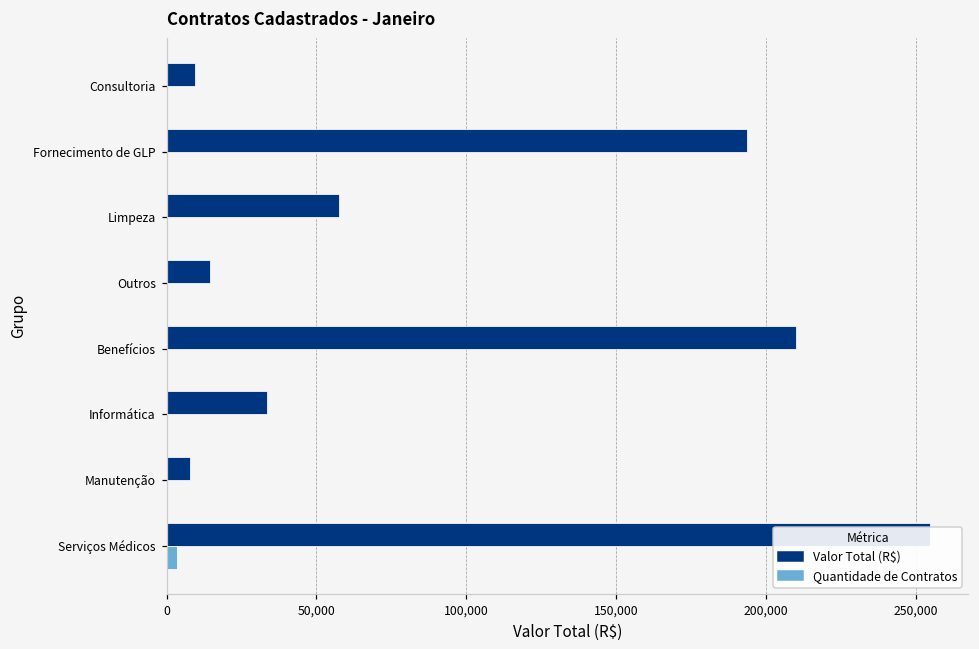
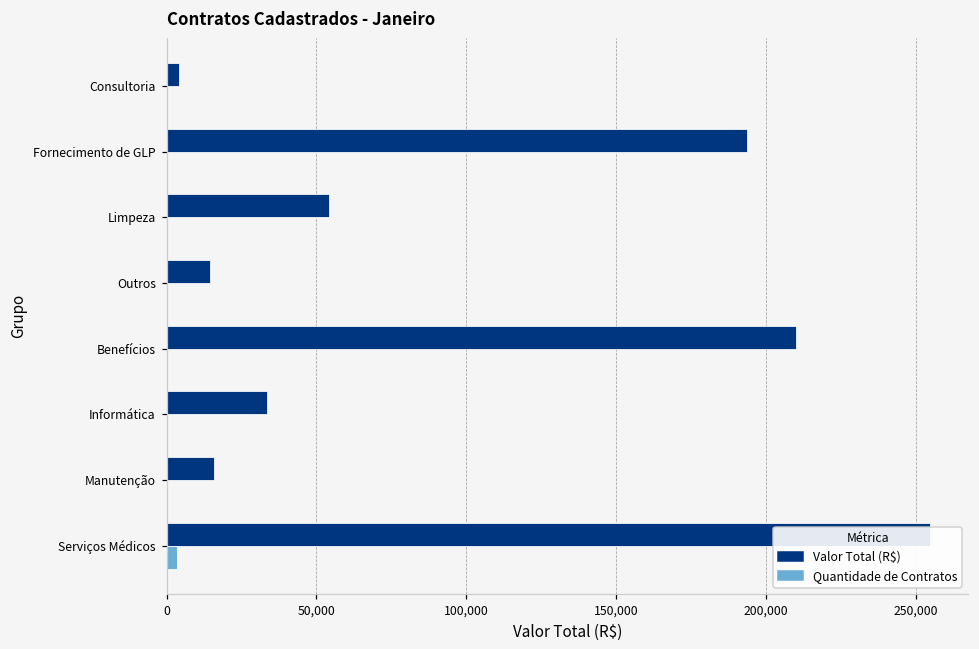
  {
    "Valor Total (R$)": {
-     "Consultoria": "9,000",
+     "Consultoria": "4,000",
      "Fornecimento de GLP": "194,000",
-     "Limpeza": "58,000",
+     "Limpeza": "54,000",
      "Outros": "14,000",
      "Benefícios": "210,000",
      "Informática": "33,000",
-     "Manutenção": "8,000"
+     "Manutenção": "16,000"
    },
    "Quantidade de Contratos": {
      "Serviços Médicos": "4,000"
    }
  }
